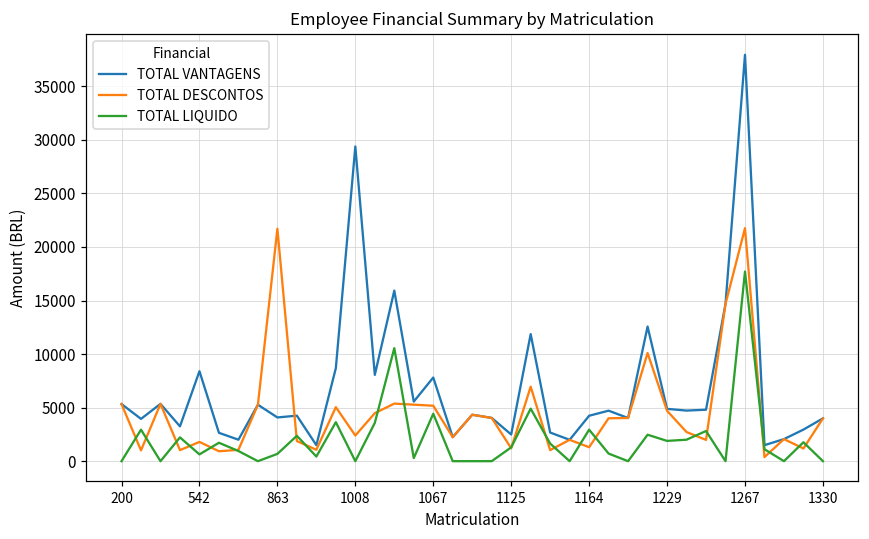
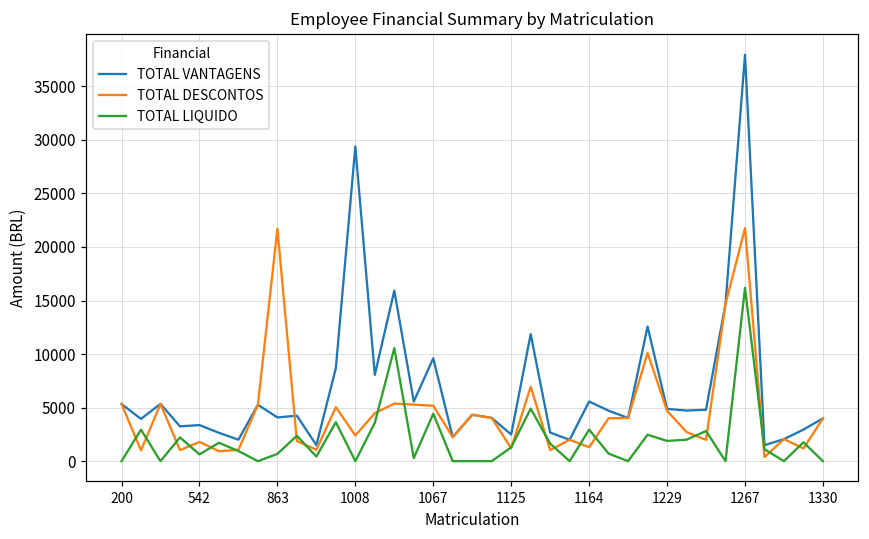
  {
    "TOTAL VANTAGENS": {
-     "542": 8000,
+     "542": 3000,
      "863": 4000,
      "1008": 29000,
-     "1067": 8000,
+     "1067": 10000,
      "1125": 2000,
-     "1164": 4000,
+     "1164": 6000,
      "1267": 38000
    },
    "TOTAL DESCONTOS": {
      "542": 2000,
      "863": 22000,
      "1008": 2000,
      "1067": 5000,
      "1164": 1000,
      "1267": 22000
    },
    "TOTAL LIQUIDO": {
      "200": 0,
      "542": 1000,
      "863": 1000,
      "1008": 0,
      "1067": 4000,
      "1164": 3000,
      "1229": 2000,
-     "1267": 18000,
+     "1267": 16000,
      "1330": 0
    }
  }
